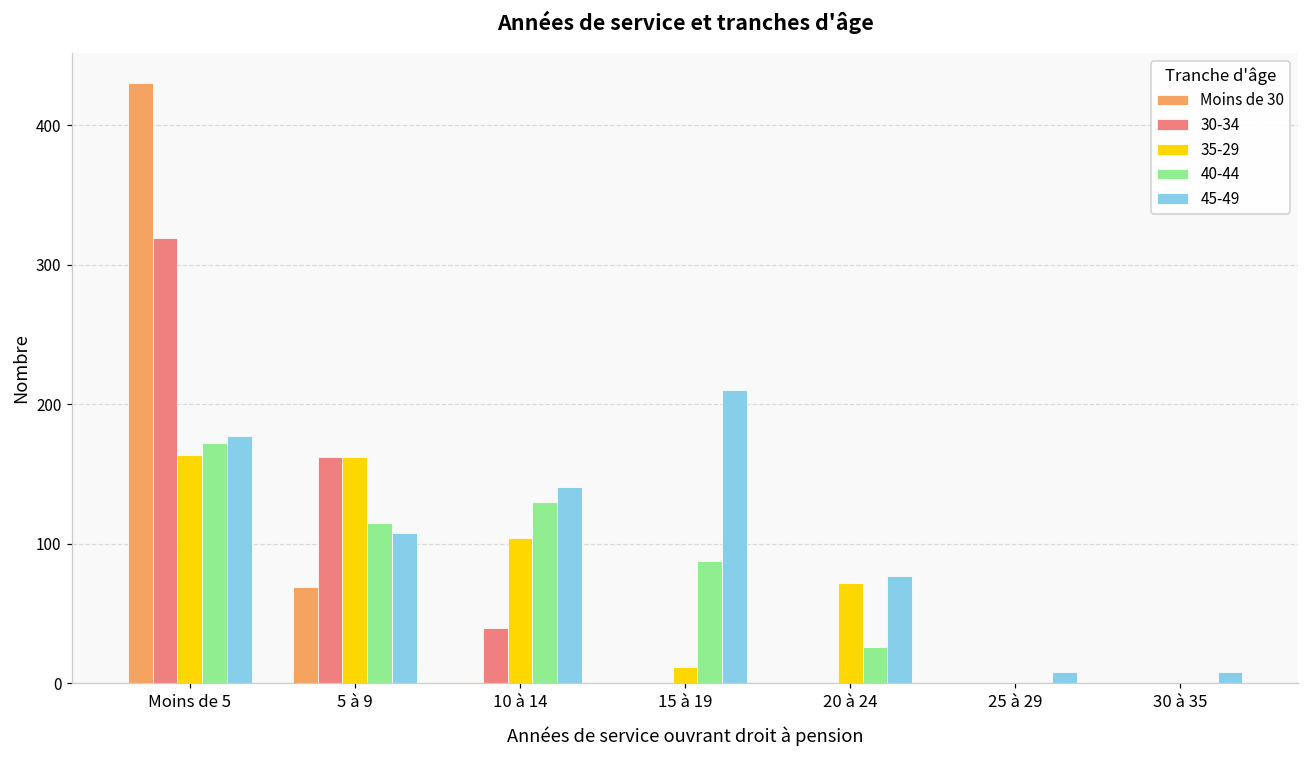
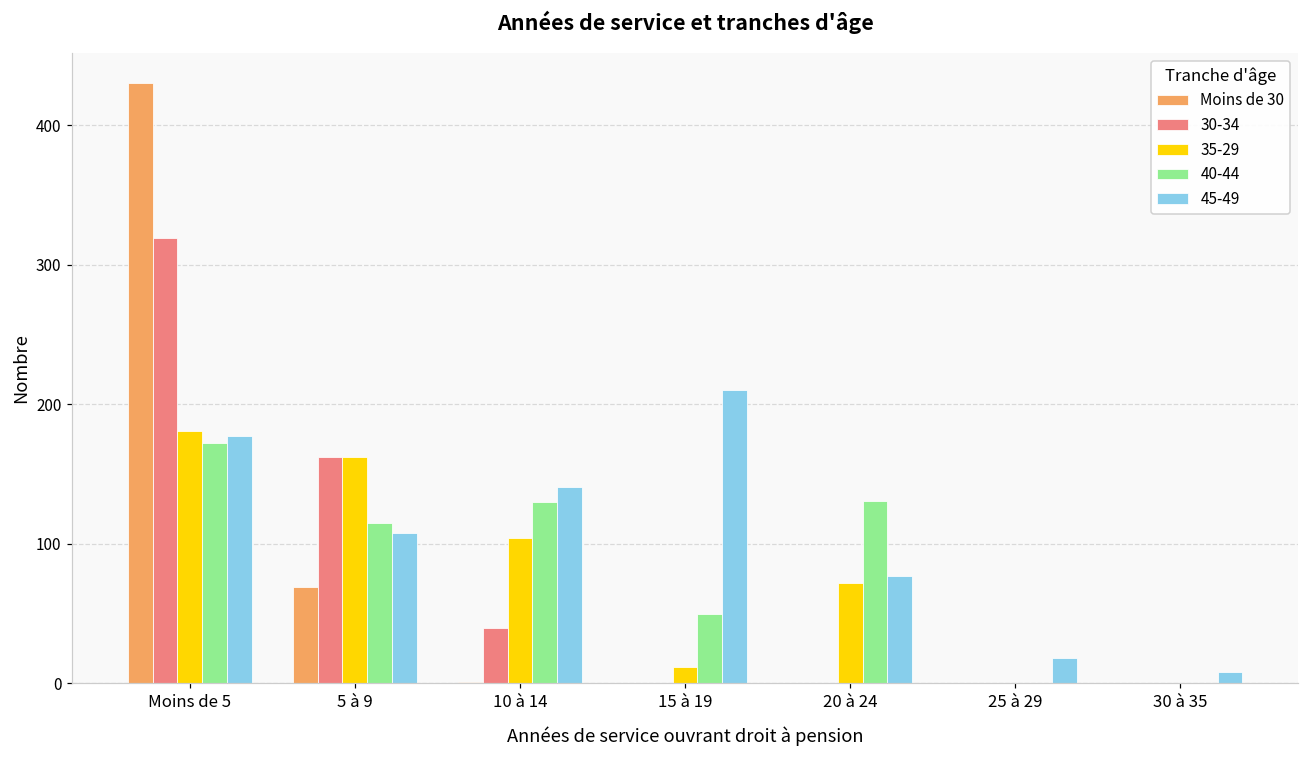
  {
    "35-29": {
-     "Moins de 5": 164,
+     "Moins de 5": 181,
      "5 à 9": 162,
      "10 à 14": 104,
      "15 à 19": 12,
      "20 à 24": 72,
      "25 à 29": 0,
      "30 à 35": 0
    },
    "40-44": {
      "Moins de 5": 172,
      "5 à 9": 115,
      "10 à 14": 130,
-     "15 à 19": 88,
-     "20 à 24": 26,
+     "15 à 19": 50,
+     "20 à 24": 131,
      "25 à 29": 0,
      "30 à 35": 0
    },
    "45-49": {
      "Moins de 5": 177,
      "5 à 9": 108,
      "10 à 14": 141,
      "15 à 19": 210,
      "20 à 24": 77,
-     "25 à 29": 8,
+     "25 à 29": 18,
      "30 à 35": 8
    }
  }
